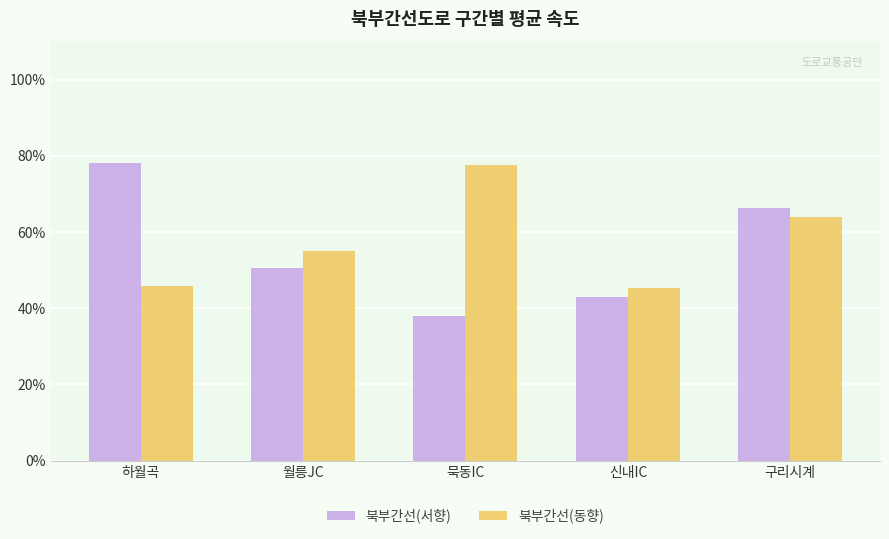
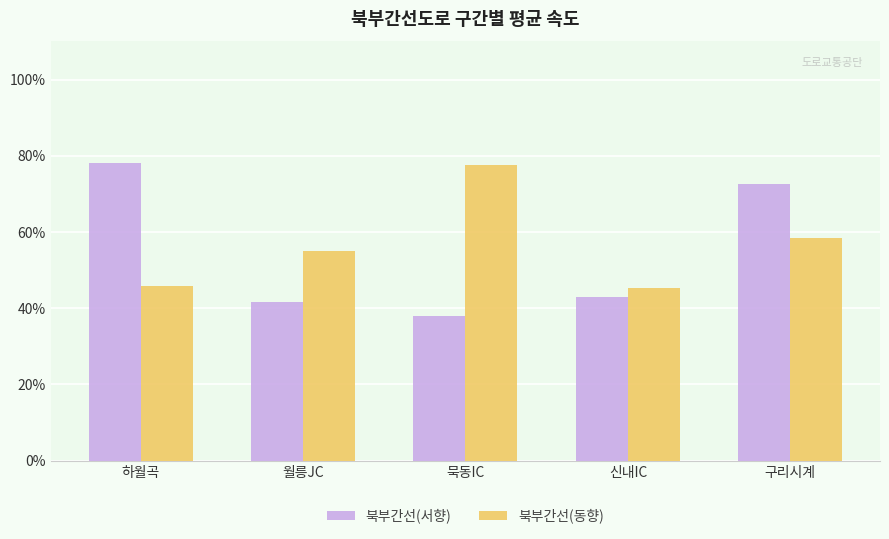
  {
    "북부간선(서향)": {
      "하월곡": "78%",
-     "월릉JC": "51%",
+     "월릉JC": "42%",
      "묵동IC": "38%",
      "신내IC": "43%",
-     "구리시계": "66%"
+     "구리시계": "73%"
    },
    "북부간선(동향)": {
      "하월곡": "46%",
      "월릉JC": "55%",
      "묵동IC": "78%",
      "신내IC": "45%",
-     "구리시계": "64%"
+     "구리시계": "58%"
    }
  }
